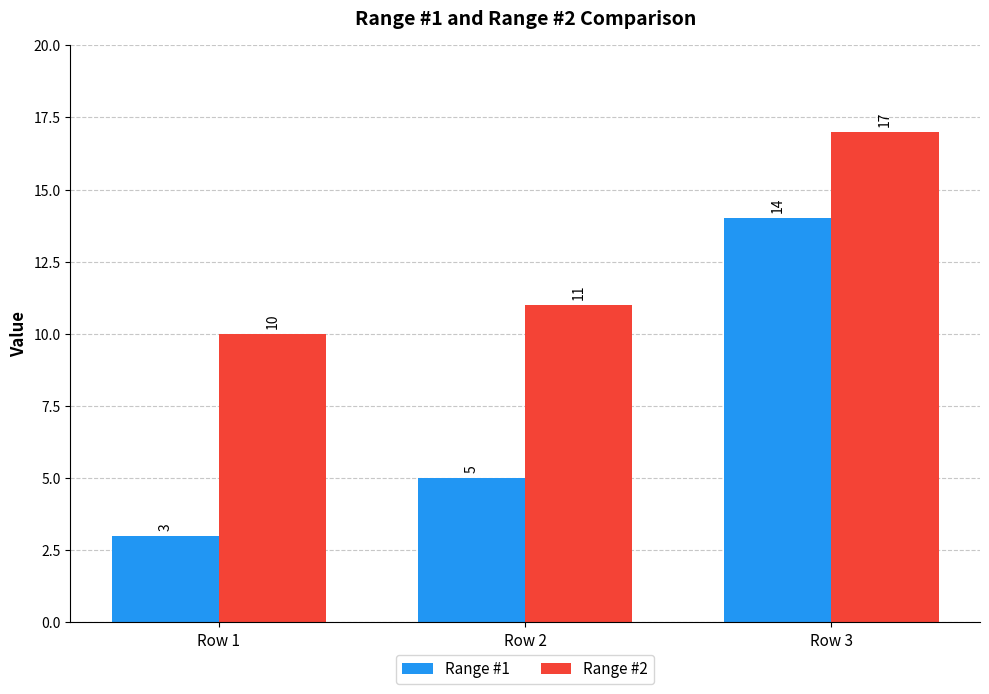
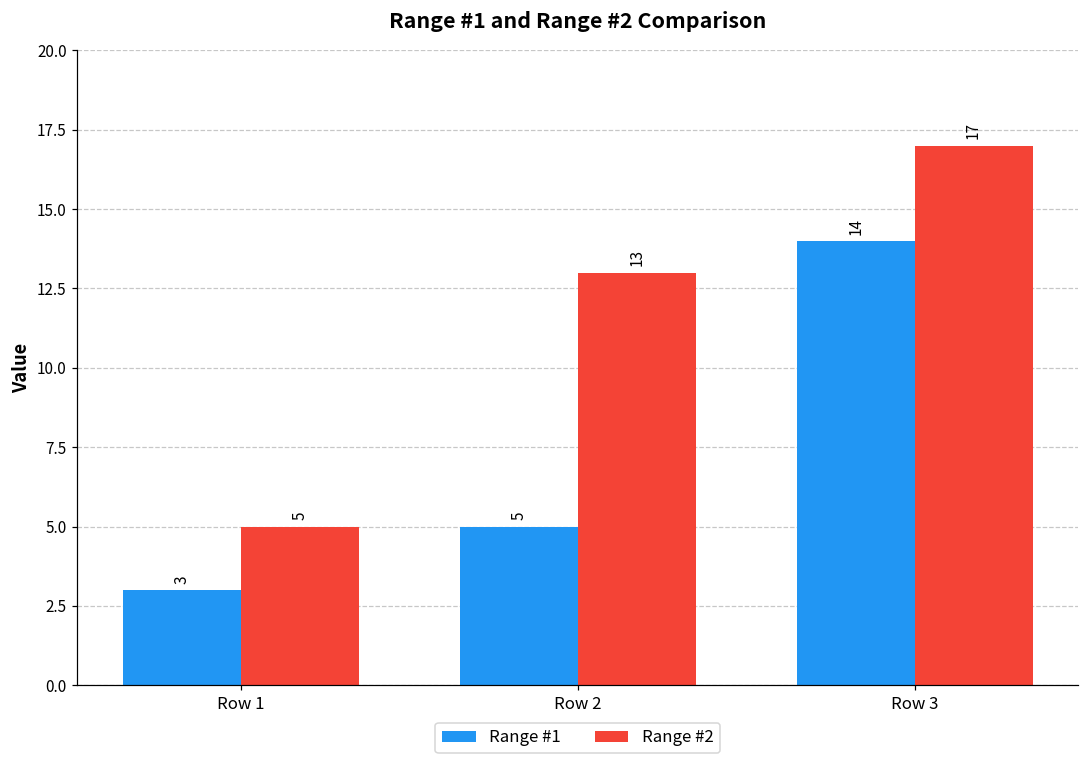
  {
    "Range #1": {
      "Row 1": 3,
      "Row 2": 5,
      "Row 3": 14
    },
    "Range #2": {
-     "Row 1": 10,
-     "Row 2": 11,
+     "Row 1": 5,
+     "Row 2": 13,
      "Row 3": 17
    }
  }
